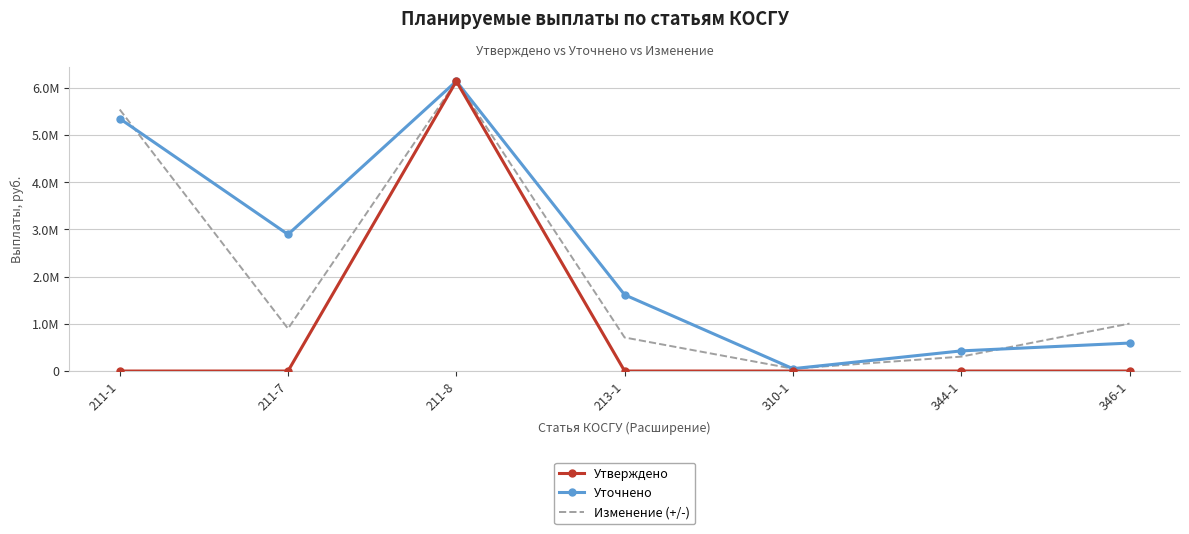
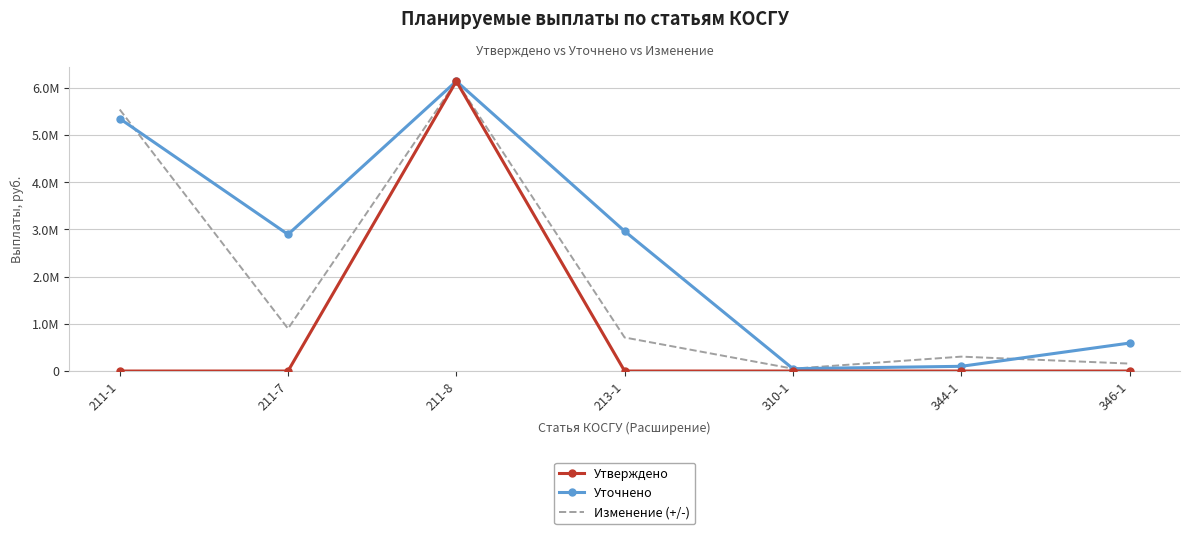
  {
    "Утверждено": {
      "211-1": 0,
      "211-7": 0,
      "213-1": 0,
      "344-1": 0,
      "346-1": 0
    },
    "Уточнено": {
      "211-1": 5300000,
      "211-7": 2900000,
-     "213-1": 1600000,
-     "344-1": 400000,
+     "213-1": 3000000,
+     "344-1": 100000,
      "346-1": 600000
    },
    "Изменение (+/-)": {
      "211-1": 5500000,
      "211-7": 900000,
      "213-1": 700000,
      "344-1": 300000,
-     "346-1": 1000000
+     "346-1": 200000
    }
  }
